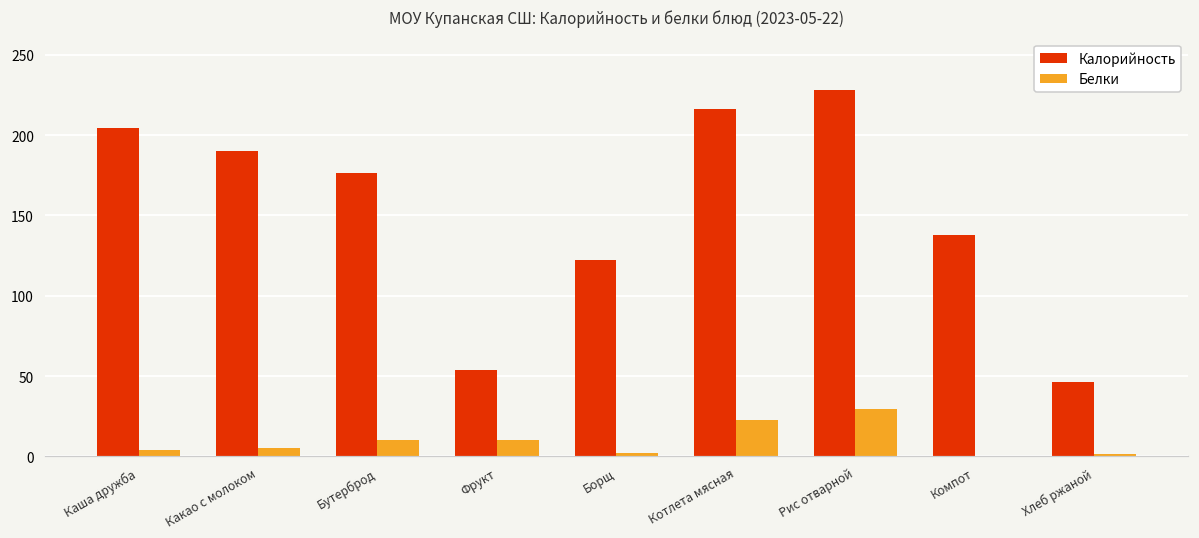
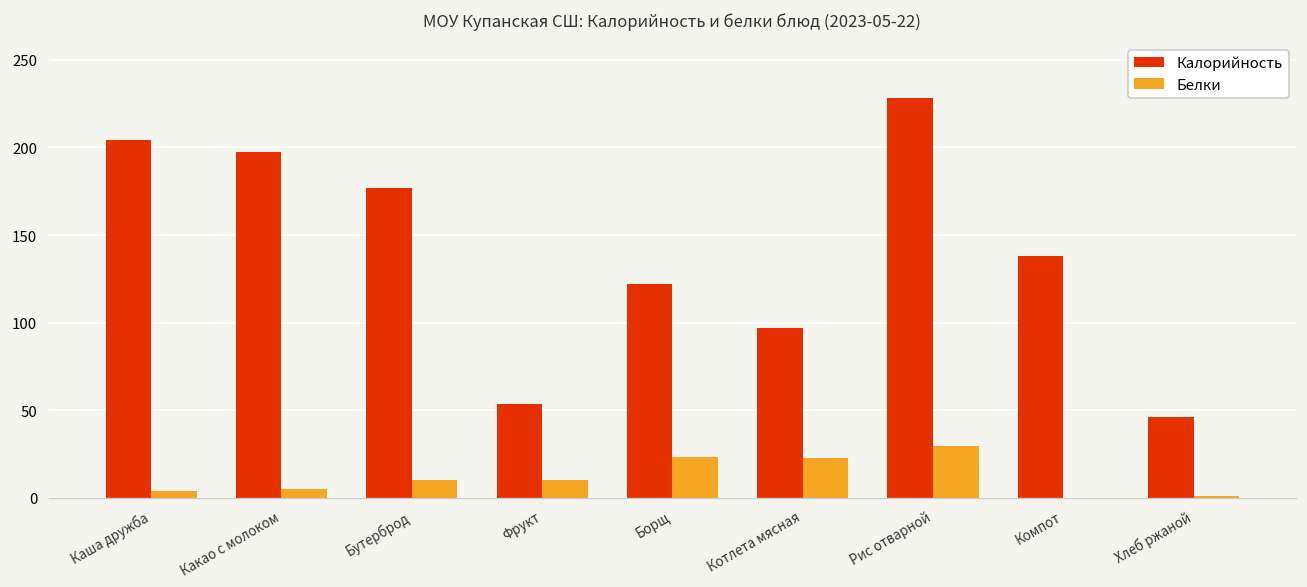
  {
    "Калорийность": {
      "Каша дружба": 205,
-     "Какао с молоком": 190,
+     "Какао с молоком": 197,
      "Бутерброд": 177,
      "Фрукт": 54,
      "Борщ": 122,
-     "Котлета мясная": 216,
+     "Котлета мясная": 97,
      "Рис отварной": 228,
      "Компот": 138,
      "Хлеб ржаной": 46
    },
    "Белки": {
      "Каша дружба": 4,
      "Какао с молоком": 5,
      "Бутерброд": 10,
      "Фрукт": 10,
-     "Борщ": 2,
+     "Борщ": 23,
      "Котлета мясная": 23,
      "Рис отварной": 30
    }
  }
